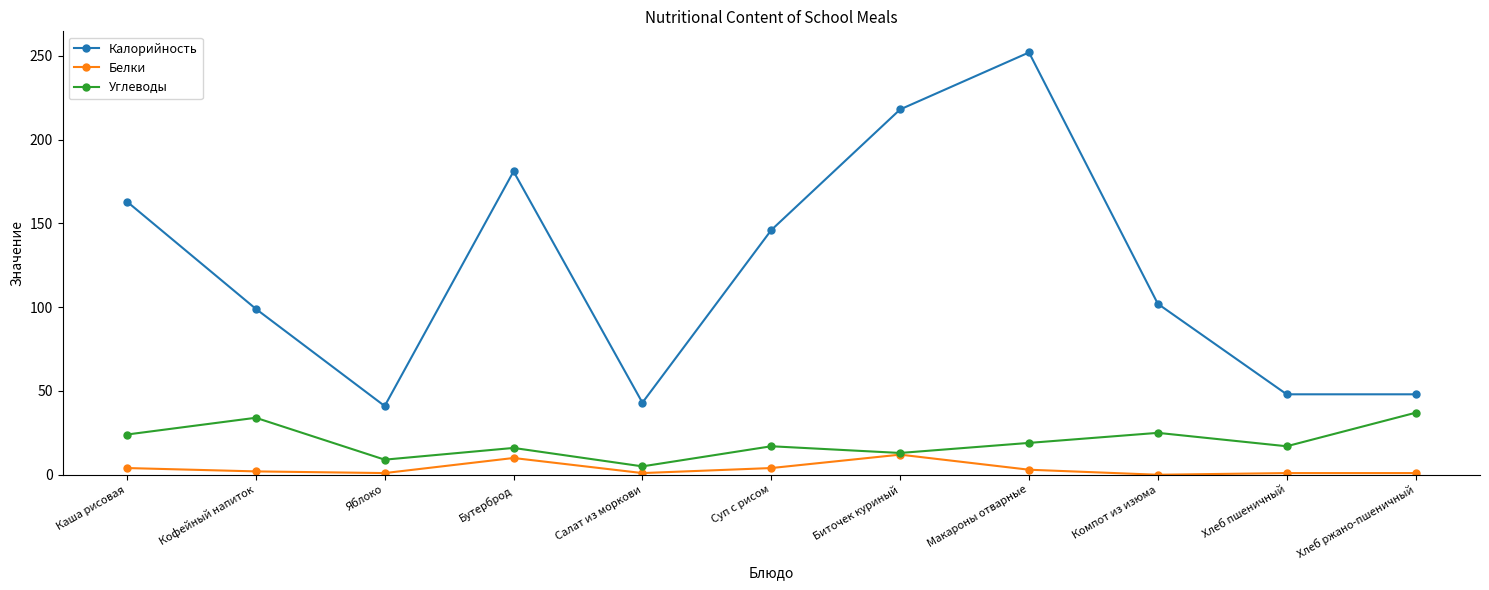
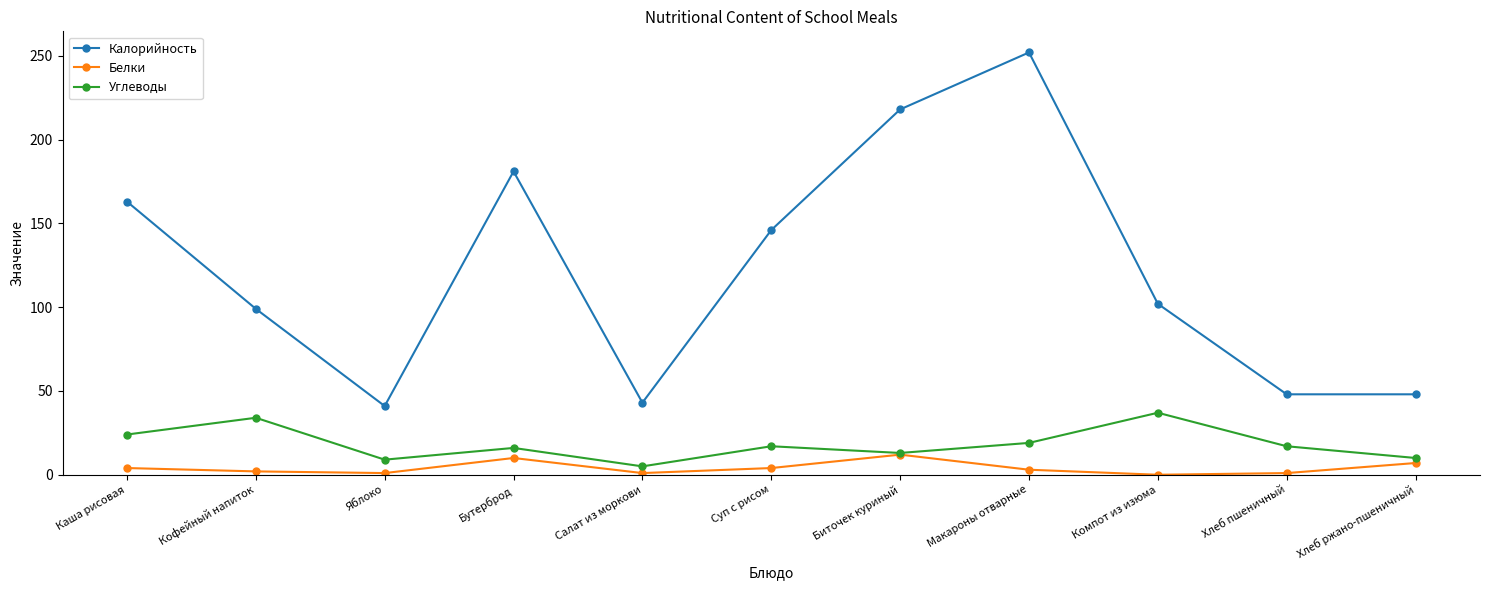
  {
    "Калорийность": {
      "Каша рисовая": 163,
      "Кофейный напиток": 99,
      "Яблоко": 41,
      "Бутерброд": 181,
      "Салат из моркови": 43,
      "Суп с рисом": 146,
      "Биточек куриный": 218,
      "Макароны отварные": 252,
      "Компот из изюма": 102,
      "Хлеб пшеничный": 48,
      "Хлеб ржано-пшеничный": 48
    },
    "Белки": {
      "Каша рисовая": 4,
      "Кофейный напиток": 2,
      "Яблоко": 1,
      "Бутерброд": 10,
      "Салат из моркови": 1,
      "Суп с рисом": 4,
      "Макароны отварные": 3,
      "Компот из изюма": 0,
      "Хлеб пшеничный": 1,
-     "Хлеб ржано-пшеничный": 1
+     "Хлеб ржано-пшеничный": 7
    },
    "Углеводы": {
      "Каша рисовая": 24,
      "Кофейный напиток": 34,
      "Яблоко": 9,
      "Бутерброд": 16,
      "Салат из моркови": 5,
      "Суп с рисом": 17,
      "Макароны отварные": 19,
-     "Компот из изюма": 25,
+     "Компот из изюма": 37,
      "Хлеб пшеничный": 17,
-     "Хлеб ржано-пшеничный": 37
+     "Хлеб ржано-пшеничный": 10
    }
  }
